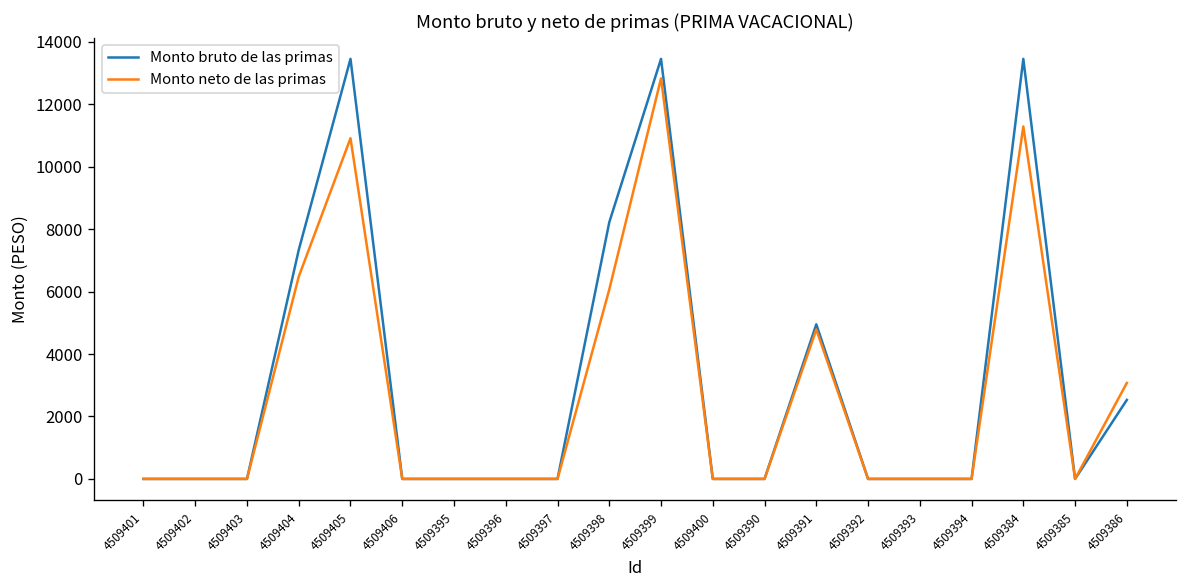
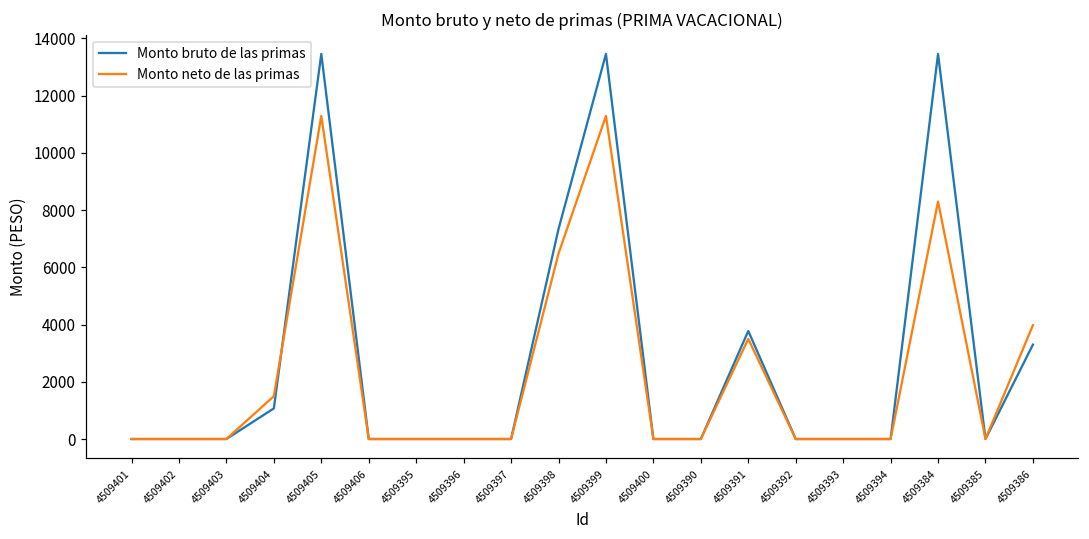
  {
    "Monto bruto de las primas": {
-     "4509404": 7300,
+     "4509404": 1100,
      "4509405": 13500,
-     "4509398": 8200,
+     "4509398": 7300,
      "4509399": 13500,
-     "4509391": 5000,
+     "4509391": 3800,
      "4509384": 13500,
-     "4509386": 2500
+     "4509386": 3300
    },
    "Monto neto de las primas": {
-     "4509404": 6500,
-     "4509405": 10900,
-     "4509398": 6100,
-     "4509399": 12800,
-     "4509391": 4800,
-     "4509384": 11300,
-     "4509386": 3100
+     "4509404": 1500,
+     "4509405": 11300,
+     "4509398": 6500,
+     "4509399": 11300,
+     "4509391": 3500,
+     "4509384": 8300,
+     "4509386": 4000
    }
  }
